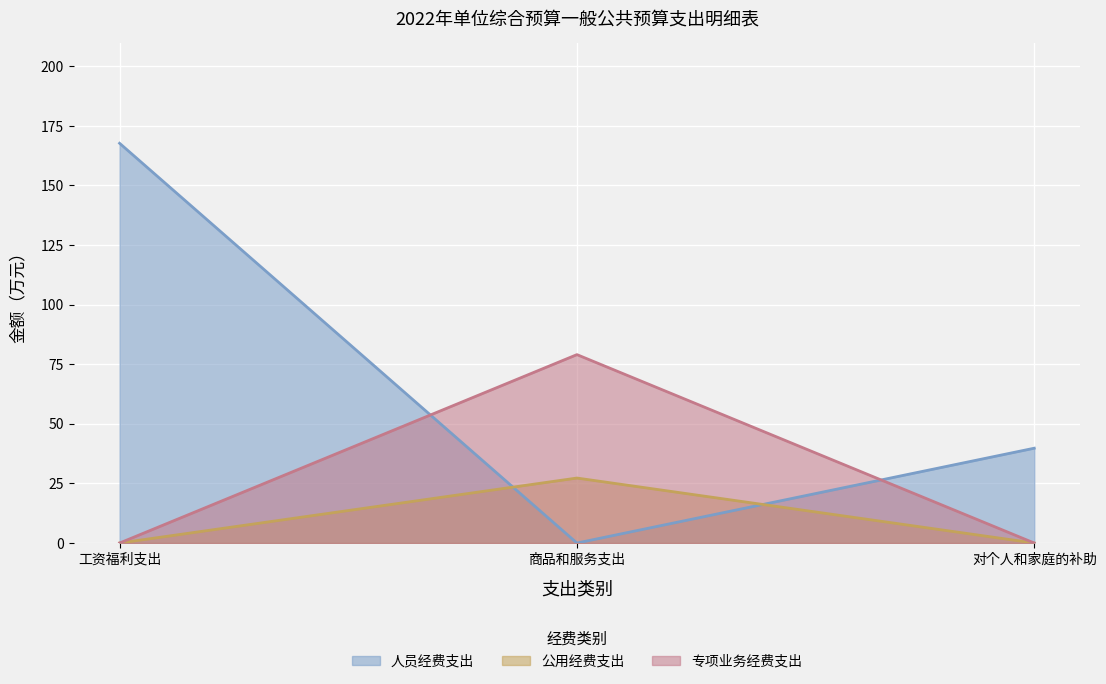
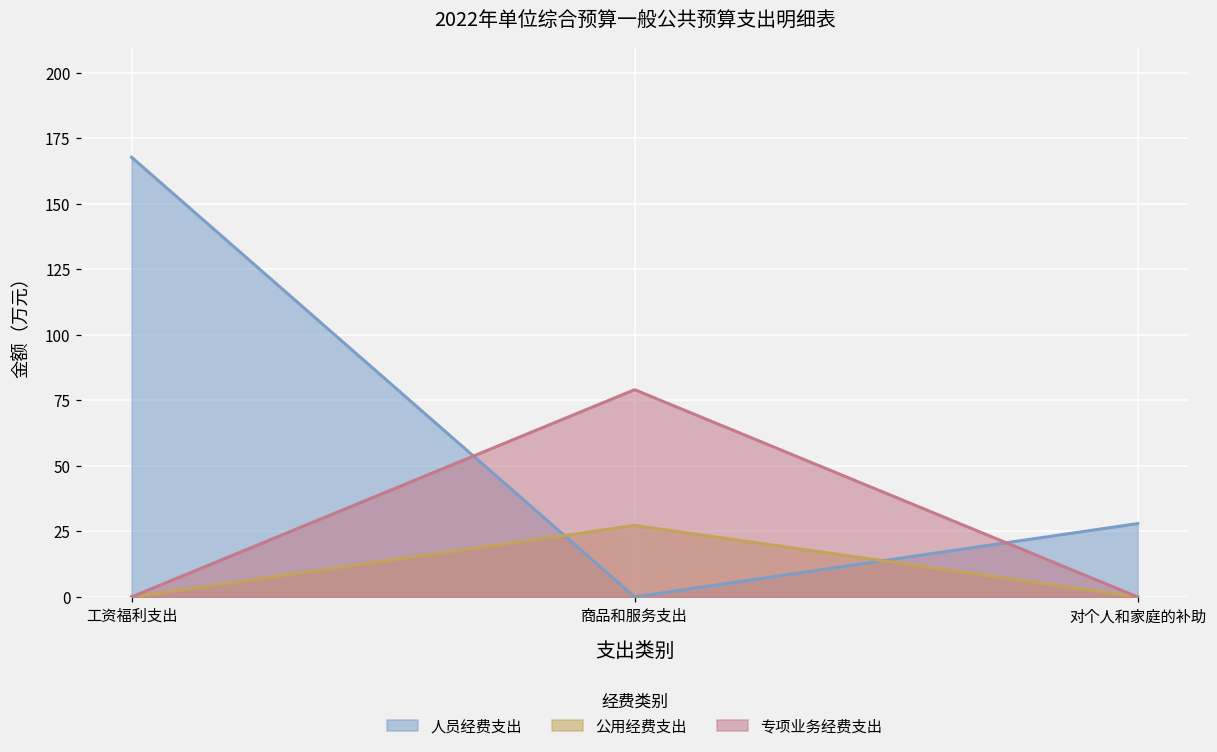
  {
    "人员经费支出": {
      "工资福利支出": 168,
      "商品和服务支出": 0,
-     "对个人和家庭的补助": 40
+     "对个人和家庭的补助": 28
    }
  }
